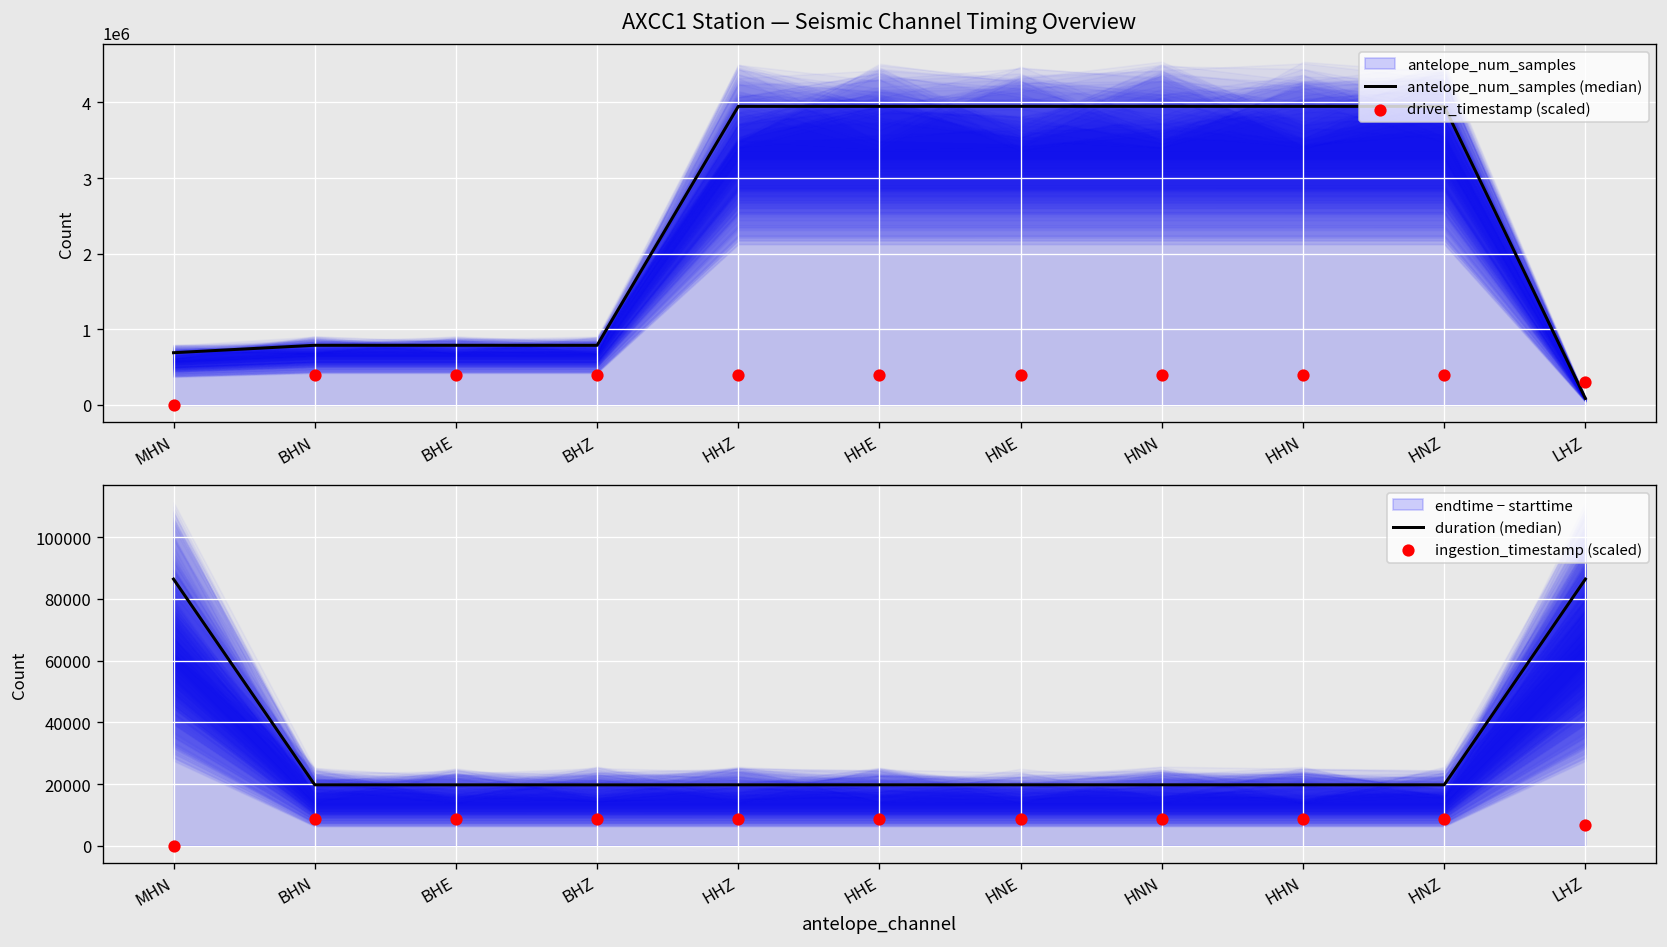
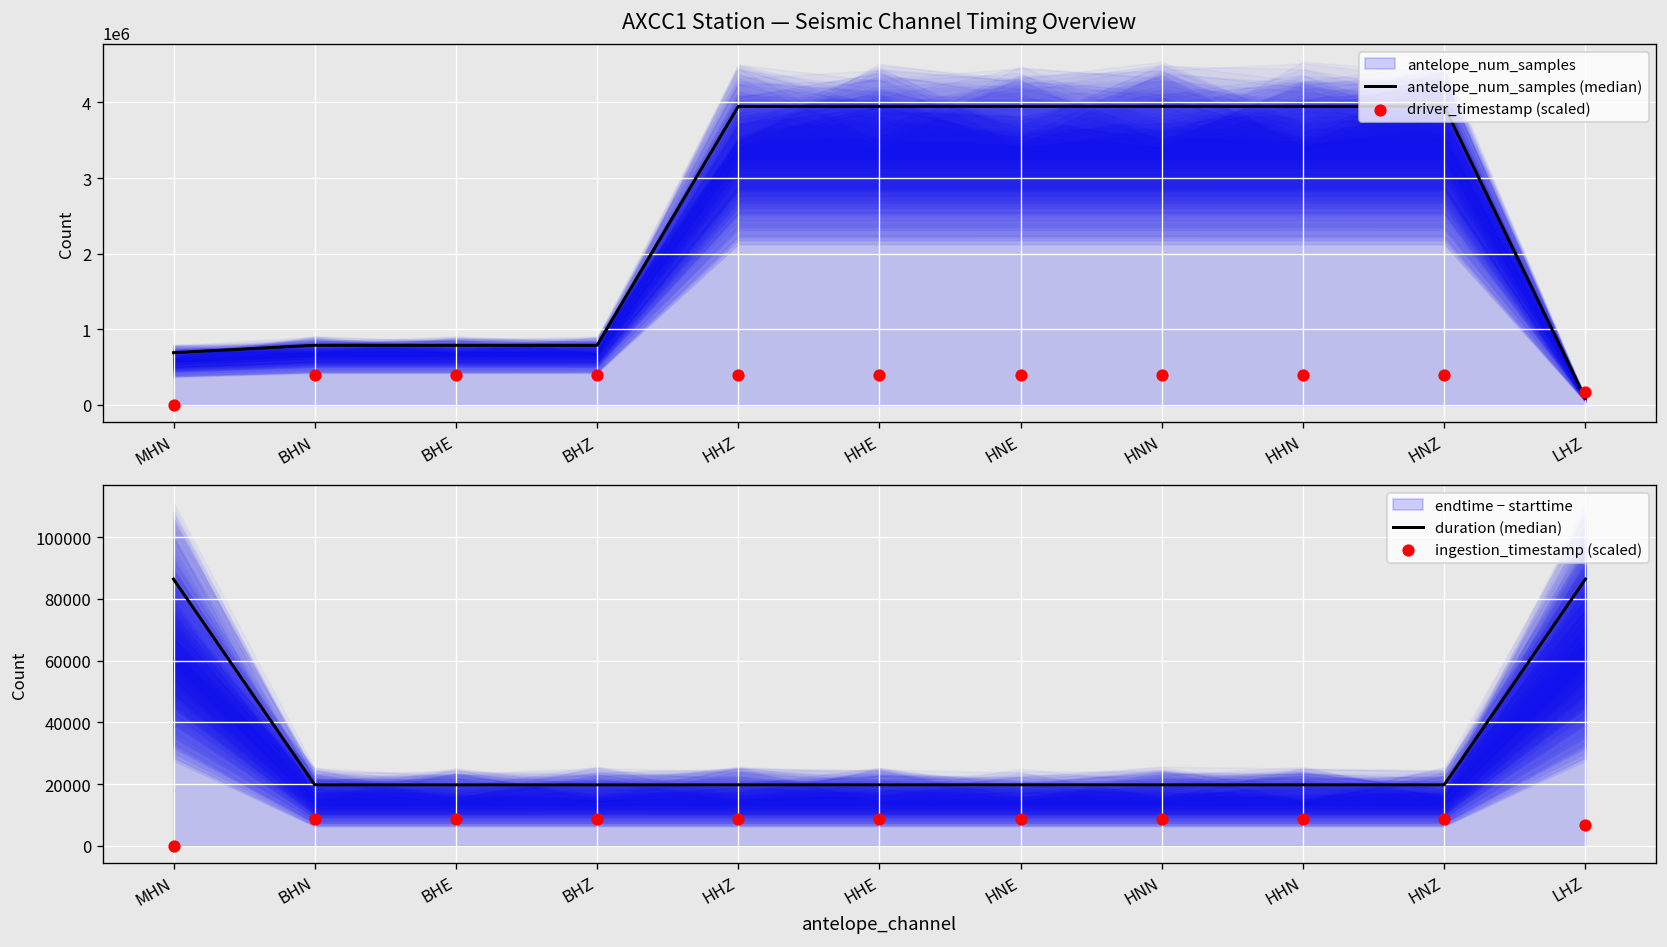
  {
    "AXCC1 Station — Seismic Channel Timing Overview": {
      "driver_timestamp (scaled)": {
-       "LHZ": 300000
+       "LHZ": 200000
      }
    }
  }
